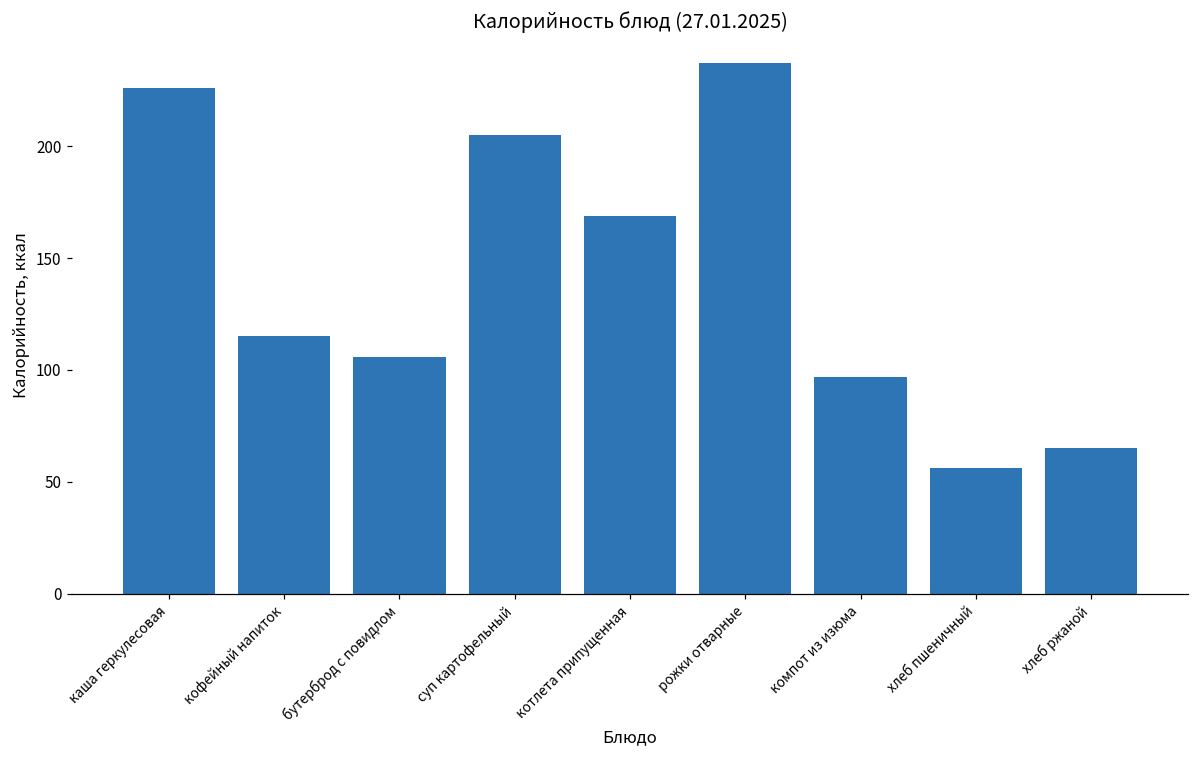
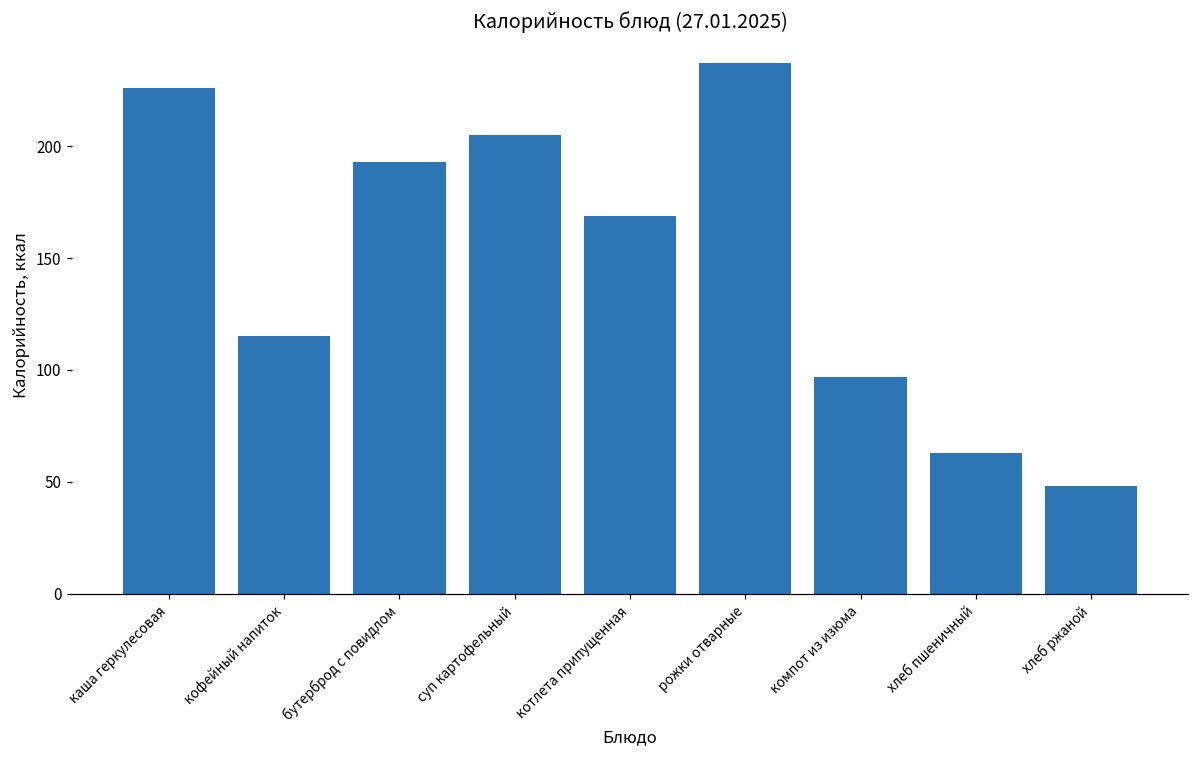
  {
    "каша геркулесовая": 226,
    "кофейный напиток": 115,
-   "бутерброд с повидлом": 106,
+   "бутерброд с повидлом": 193,
    "суп картофельный": 205,
    "котлета припущенная": 169,
    "рожки отварные": 237,
    "компот из изюма": 97,
-   "хлеб пшеничный": 56,
-   "хлеб ржаной": 65
+   "хлеб пшеничный": 63,
+   "хлеб ржаной": 48
  }
